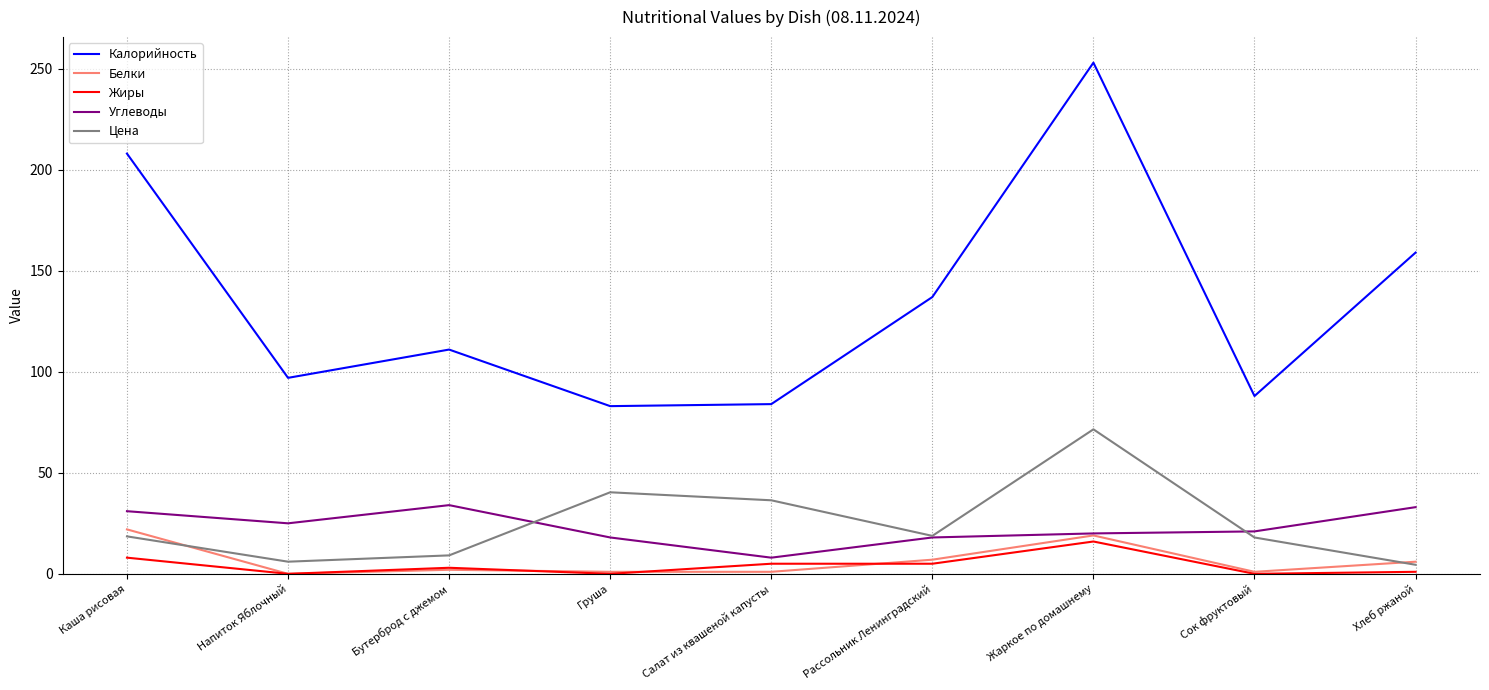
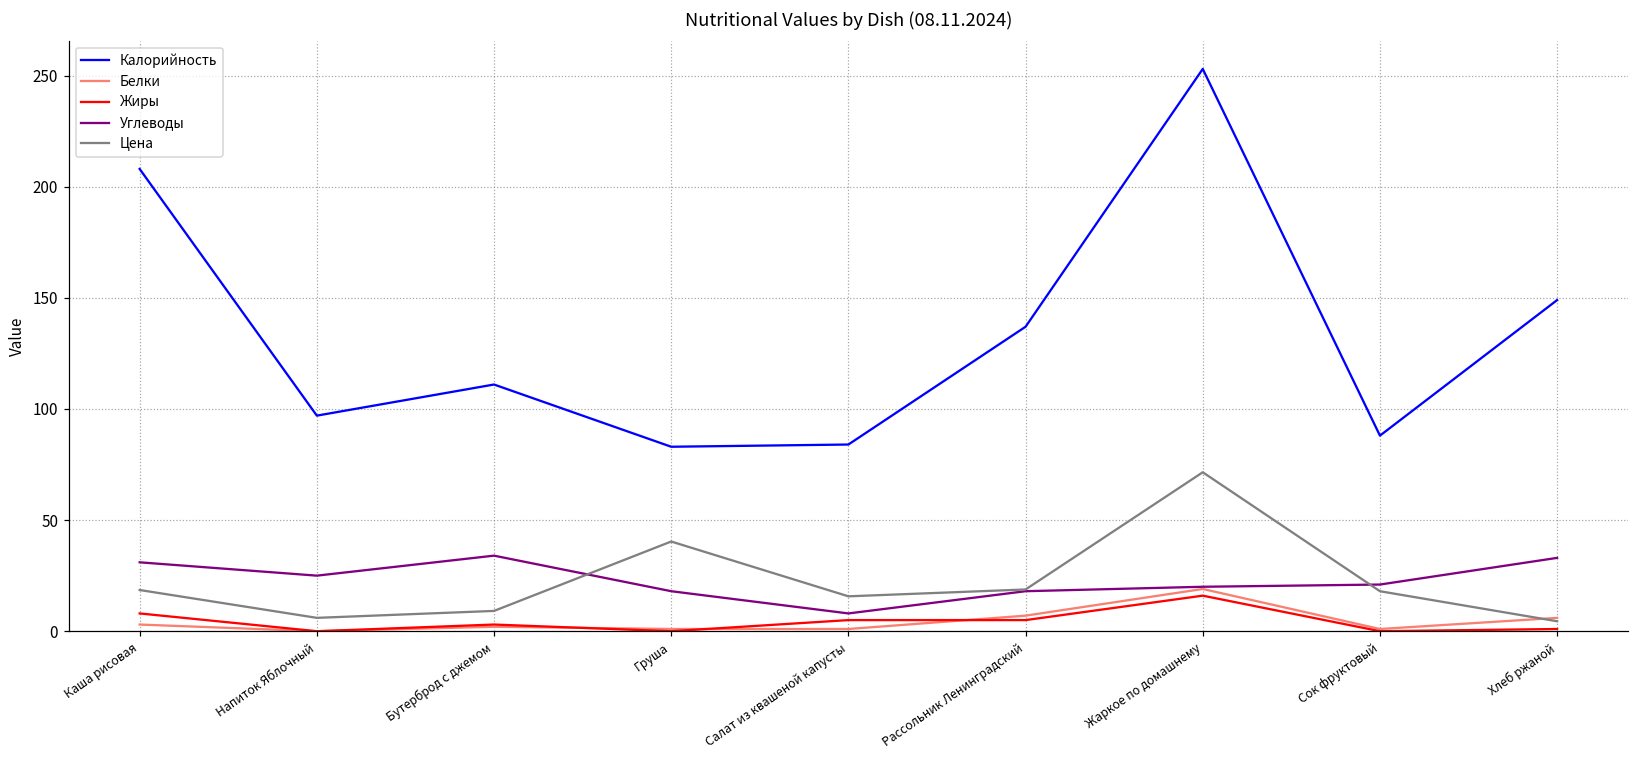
  {
    "Калорийность": {
      "Каша рисовая": 208,
      "Напиток Яблочный": 97,
      "Бутерброд с джемом": 111,
      "Груша": 83,
      "Салат из квашеной капусты": 84,
      "Рассольник Ленинградский": 137,
      "Жаркое по домашнему": 253,
      "Сок фруктовый": 88,
-     "Хлеб ржаной": 159
+     "Хлеб ржаной": 149
    },
    "Белки": {
-     "Каша рисовая": 22,
+     "Каша рисовая": 3,
      "Салат из квашеной капусты": 1,
      "Рассольник Ленинградский": 7,
      "Хлеб ржаной": 6
    },
    "Жиры": {
      "Каша рисовая": 8,
      "Салат из квашеной капусты": 5,
      "Рассольник Ленинградский": 5,
      "Жаркое по домашнему": 16,
      "Хлеб ржаной": 1
    },
    "Углеводы": {
      "Каша рисовая": 31,
      "Напиток Яблочный": 25,
      "Бутерброд с джемом": 34,
      "Груша": 18,
      "Салат из квашеной капусты": 8,
      "Сок фруктовый": 21,
      "Хлеб ржаной": 33
    },
    "Цена": {
      "Каша рисовая": 19,
      "Напиток Яблочный": 6,
      "Бутерброд с джемом": 9,
      "Груша": 40,
-     "Салат из квашеной капусты": 36,
+     "Салат из квашеной капусты": 16,
      "Жаркое по домашнему": 72,
      "Сок фруктовый": 18,
      "Хлеб ржаной": 4
    }
  }
